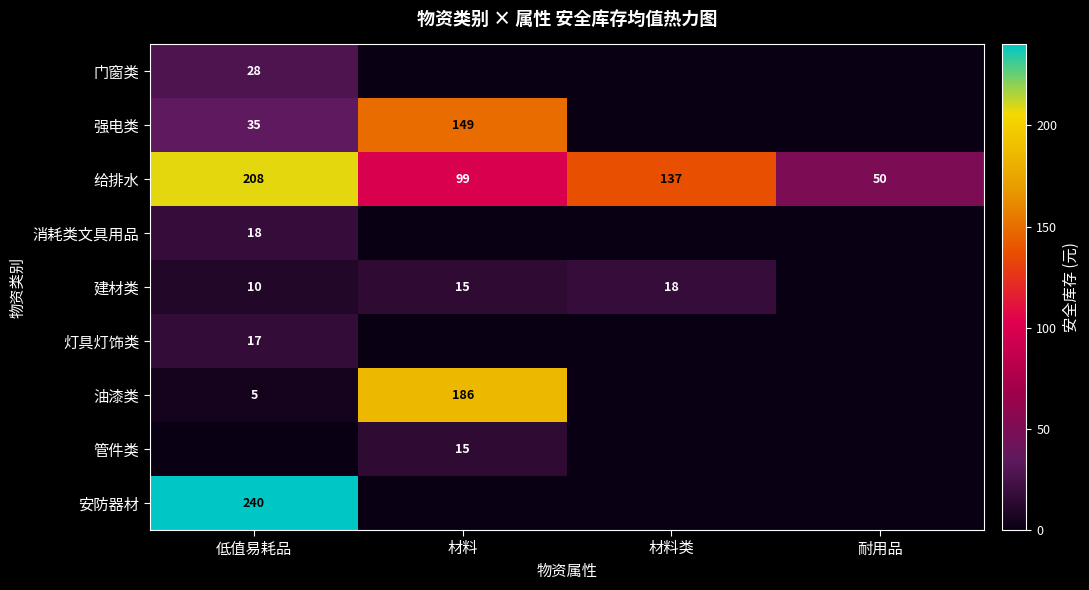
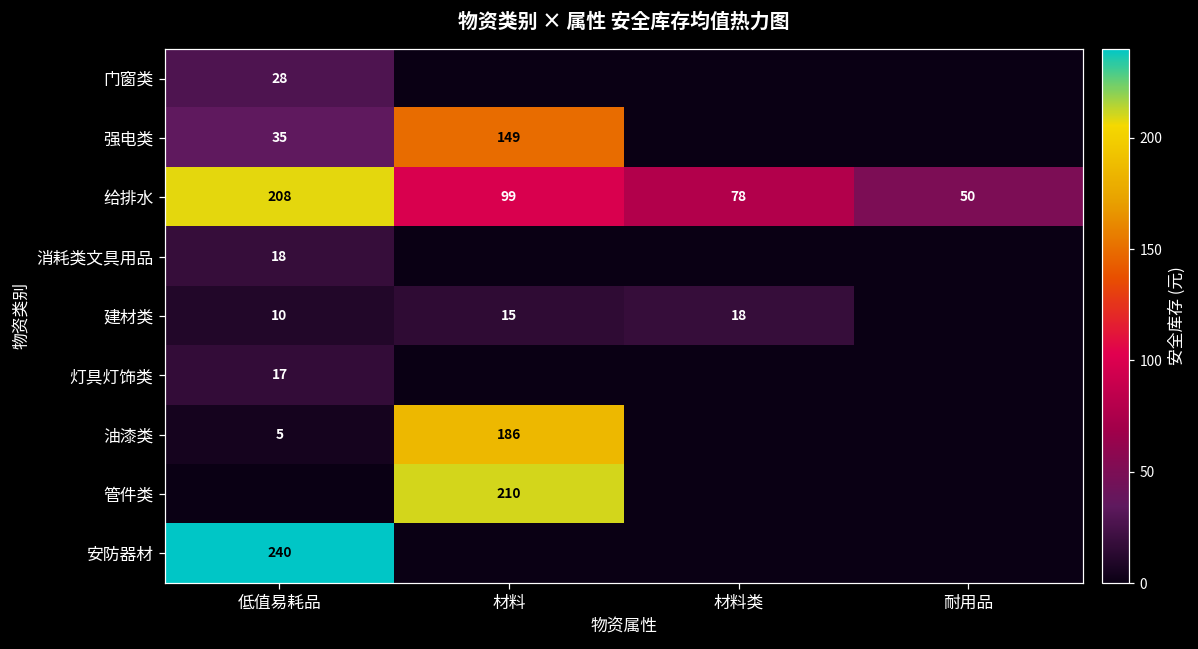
  {
    "门窗类": {
      "低值易耗品": 28
    },
    "强电类": {
      "低值易耗品": 35,
      "材料": 149
    },
    "给排水": {
      "低值易耗品": 208,
      "材料": 99,
-     "材料类": 137,
+     "材料类": 78,
      "耐用品": 50
    },
    "消耗类文具用品": {
      "低值易耗品": 18
    },
    "建材类": {
      "低值易耗品": 10,
      "材料": 15,
      "材料类": 18
    },
    "灯具灯饰类": {
      "低值易耗品": 17
    },
    "油漆类": {
      "低值易耗品": 5,
      "材料": 186
    },
    "管件类": {
-     "材料": 15
+     "材料": 210
    },
    "安防器材": {
      "低值易耗品": 240
    }
  }
